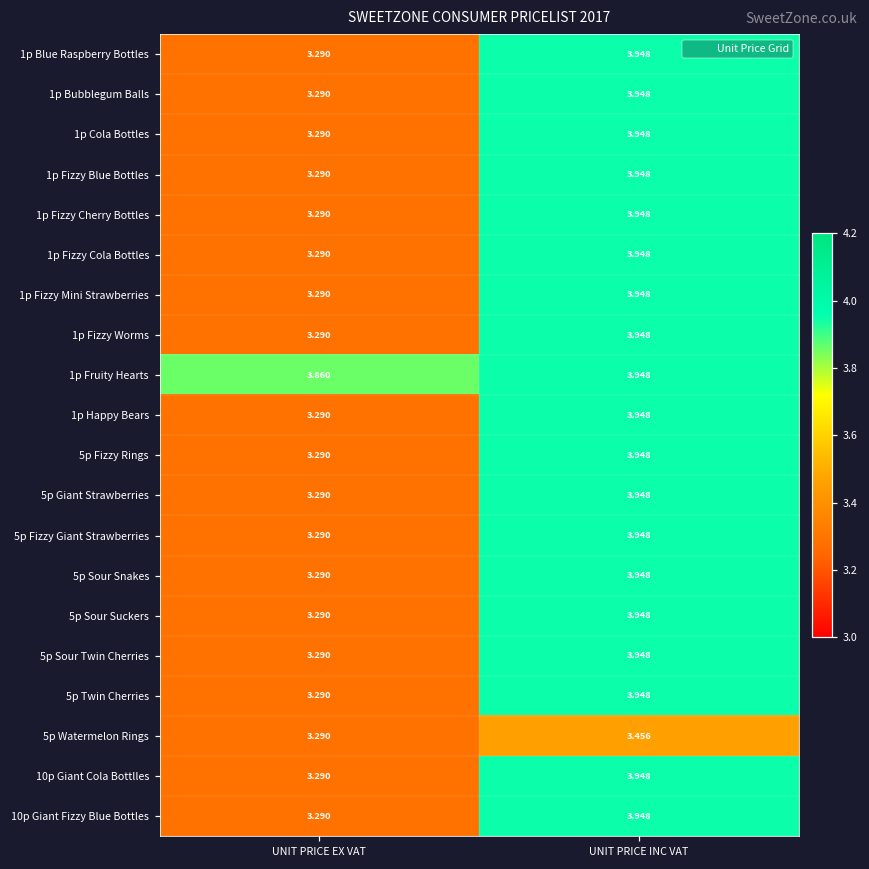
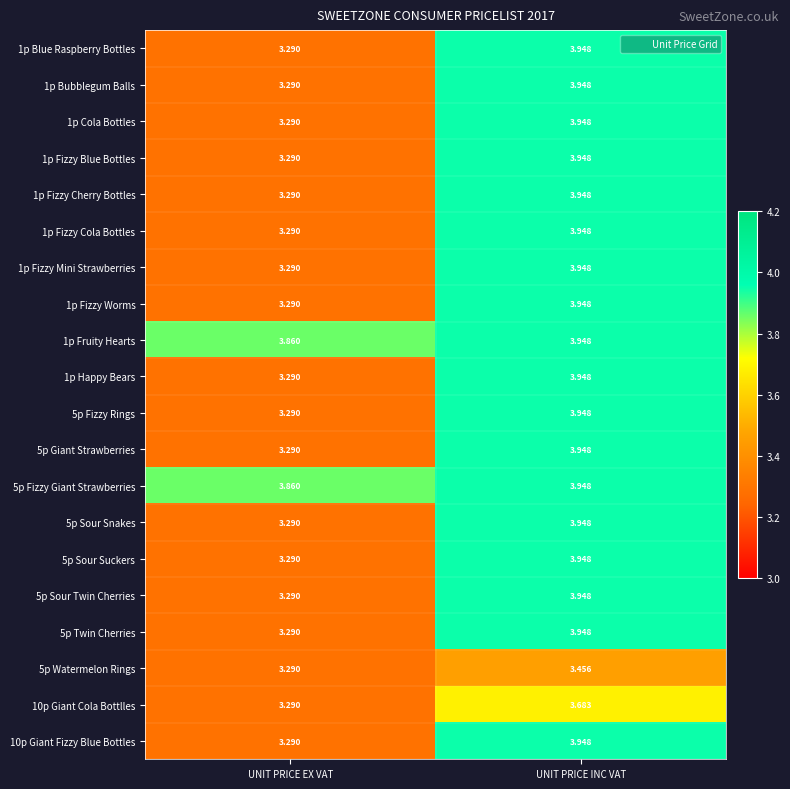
  {
    "1p Blue Raspberry Bottles": {
      "UNIT PRICE EX VAT": 3.290,
      "UNIT PRICE INC VAT": 3.948
    },
    "1p Bubblegum Balls": {
      "UNIT PRICE EX VAT": 3.290,
      "UNIT PRICE INC VAT": 3.948
    },
    "1p Cola Bottles": {
      "UNIT PRICE EX VAT": 3.290,
      "UNIT PRICE INC VAT": 3.948
    },
    "1p Fizzy Blue Bottles": {
      "UNIT PRICE EX VAT": 3.290,
      "UNIT PRICE INC VAT": 3.948
    },
    "1p Fizzy Cherry Bottles": {
      "UNIT PRICE EX VAT": 3.290,
      "UNIT PRICE INC VAT": 3.948
    },
    "1p Fizzy Cola Bottles": {
      "UNIT PRICE EX VAT": 3.290,
      "UNIT PRICE INC VAT": 3.948
    },
    "1p Fizzy Mini Strawberries": {
      "UNIT PRICE EX VAT": 3.290,
      "UNIT PRICE INC VAT": 3.948
    },
    "1p Fizzy Worms": {
      "UNIT PRICE EX VAT": 3.290,
      "UNIT PRICE INC VAT": 3.948
    },
    "1p Fruity Hearts": {
      "UNIT PRICE EX VAT": 3.860,
      "UNIT PRICE INC VAT": 3.948
    },
    "1p Happy Bears": {
      "UNIT PRICE EX VAT": 3.290,
      "UNIT PRICE INC VAT": 3.948
    },
    "5p Fizzy Rings": {
      "UNIT PRICE EX VAT": 3.290,
      "UNIT PRICE INC VAT": 3.948
    },
    "5p Giant Strawberries": {
      "UNIT PRICE EX VAT": 3.290,
      "UNIT PRICE INC VAT": 3.948
    },
    "5p Fizzy Giant Strawberries": {
-     "UNIT PRICE EX VAT": 3.290,
+     "UNIT PRICE EX VAT": 3.860,
      "UNIT PRICE INC VAT": 3.948
    },
    "5p Sour Snakes": {
      "UNIT PRICE EX VAT": 3.290,
      "UNIT PRICE INC VAT": 3.948
    },
    "5p Sour Suckers": {
      "UNIT PRICE EX VAT": 3.290,
      "UNIT PRICE INC VAT": 3.948
    },
    "5p Sour Twin Cherries": {
      "UNIT PRICE EX VAT": 3.290,
      "UNIT PRICE INC VAT": 3.948
    },
    "5p Twin Cherries": {
      "UNIT PRICE EX VAT": 3.290,
      "UNIT PRICE INC VAT": 3.948
    },
    "5p Watermelon Rings": {
      "UNIT PRICE EX VAT": 3.290,
      "UNIT PRICE INC VAT": 3.456
    },
    "10p Giant Cola Bottlles": {
      "UNIT PRICE EX VAT": 3.290,
-     "UNIT PRICE INC VAT": 3.948
+     "UNIT PRICE INC VAT": 3.683
    },
    "10p Giant Fizzy Blue Bottles": {
      "UNIT PRICE EX VAT": 3.290,
      "UNIT PRICE INC VAT": 3.948
    }
  }
